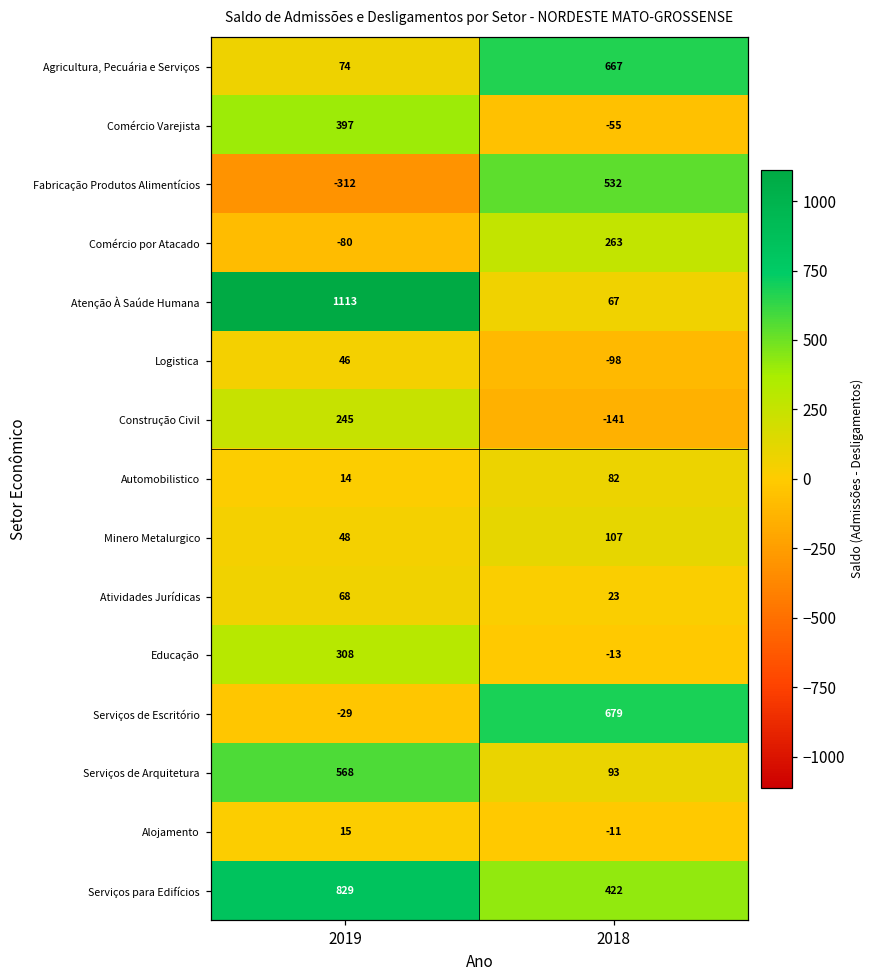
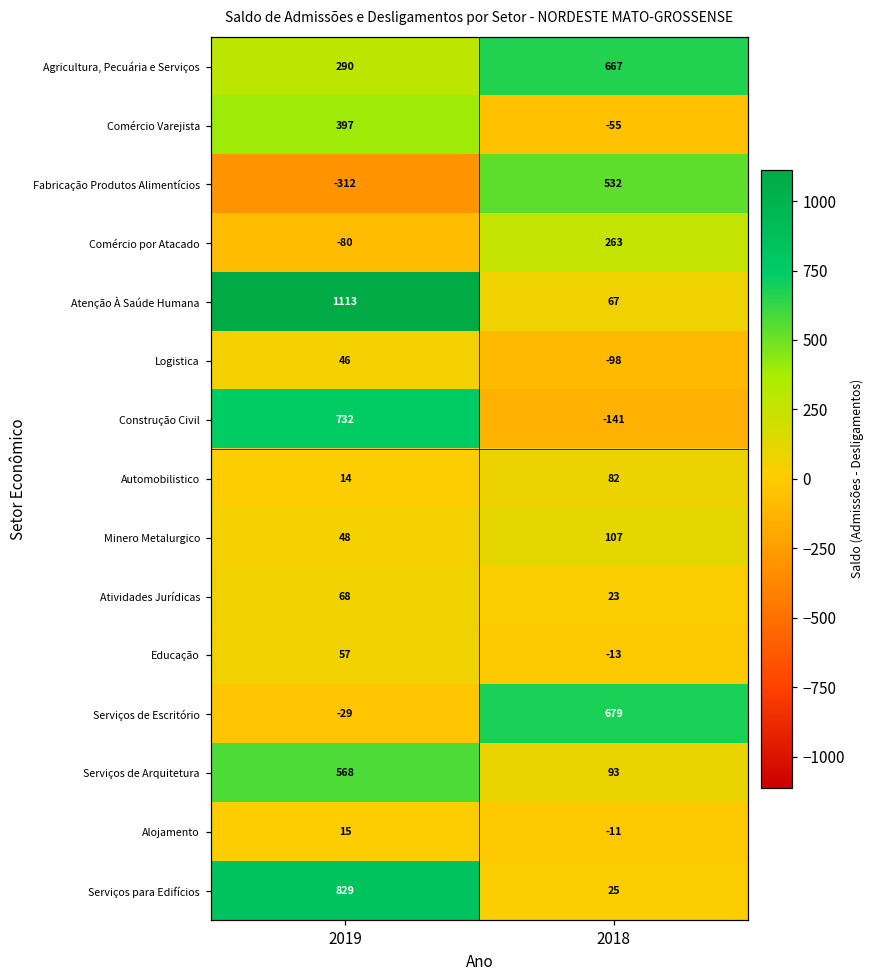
  {
    "Agricultura, Pecuária e Serviços": {
-     "2019": 74,
+     "2019": 290,
      "2018": 667
    },
    "Comércio Varejista": {
      "2019": 397,
      "2018": -55
    },
    "Fabricação Produtos Alimentícios": {
      "2019": -312,
      "2018": 532
    },
    "Comércio por Atacado": {
      "2019": -80,
      "2018": 263
    },
    "Atenção À Saúde Humana": {
      "2019": 1113,
      "2018": 67
    },
    "Logistica": {
      "2019": 46,
      "2018": -98
    },
    "Construção Civil": {
-     "2019": 245,
+     "2019": 732,
      "2018": -141
    },
    "Automobilistico": {
      "2019": 14,
      "2018": 82
    },
    "Minero Metalurgico": {
      "2019": 48,
      "2018": 107
    },
    "Atividades Jurídicas": {
      "2019": 68,
      "2018": 23
    },
    "Educação": {
-     "2019": 308,
+     "2019": 57,
      "2018": -13
    },
    "Serviços de Escritório": {
      "2019": -29,
      "2018": 679
    },
    "Serviços de Arquitetura": {
      "2019": 568,
      "2018": 93
    },
    "Alojamento": {
      "2019": 15,
      "2018": -11
    },
    "Serviços para Edifícios": {
      "2019": 829,
-     "2018": 422
+     "2018": 25
    }
  }
